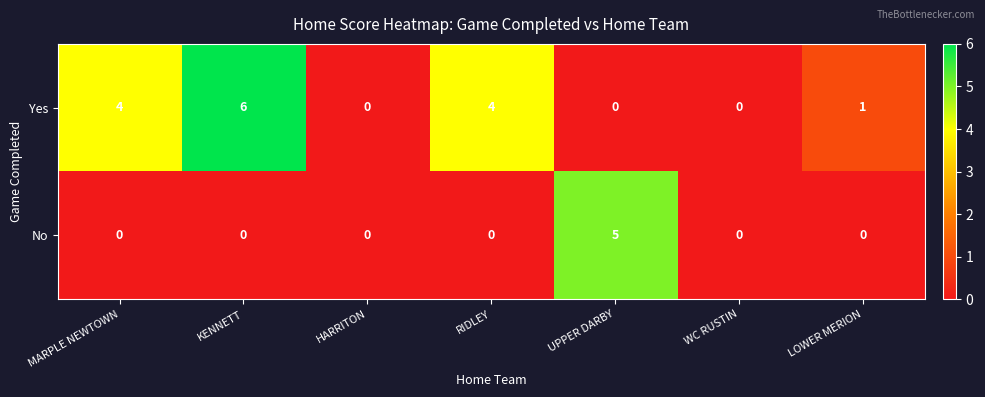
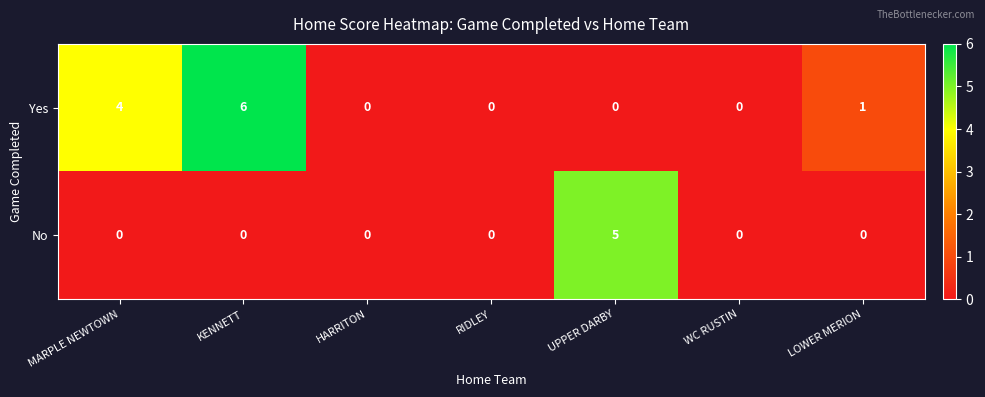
  {
    "Yes": {
      "MARPLE NEWTOWN": 4,
      "KENNETT": 6,
      "HARRITON": 0,
-     "RIDLEY": 4,
+     "RIDLEY": 0,
      "UPPER DARBY": 0,
      "WC RUSTIN": 0,
      "LOWER MERION": 1
    },
    "No": {
      "MARPLE NEWTOWN": 0,
      "KENNETT": 0,
      "HARRITON": 0,
      "RIDLEY": 0,
      "UPPER DARBY": 5,
      "WC RUSTIN": 0,
      "LOWER MERION": 0
    }
  }
